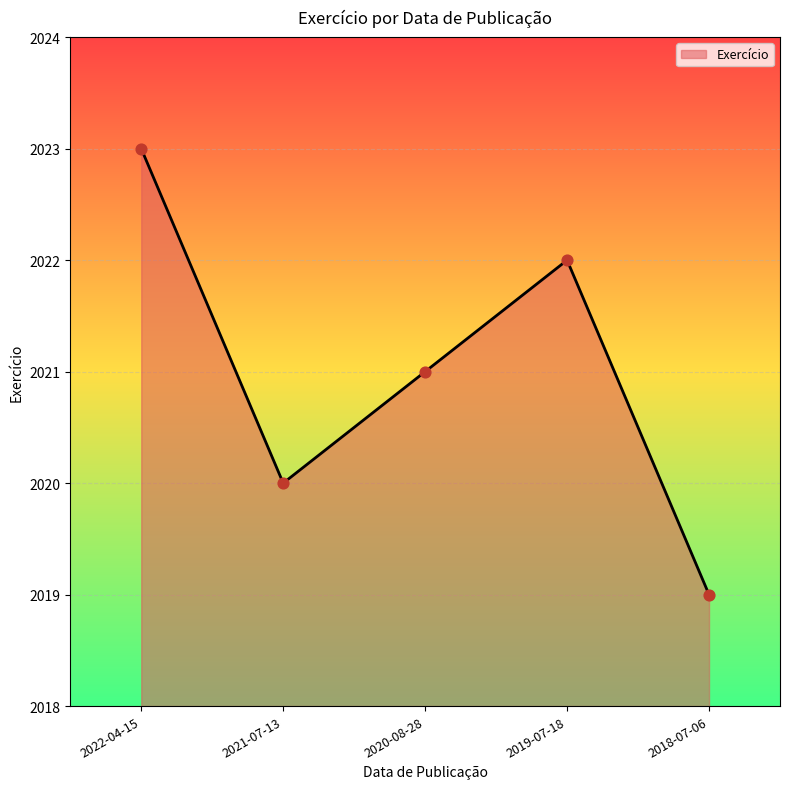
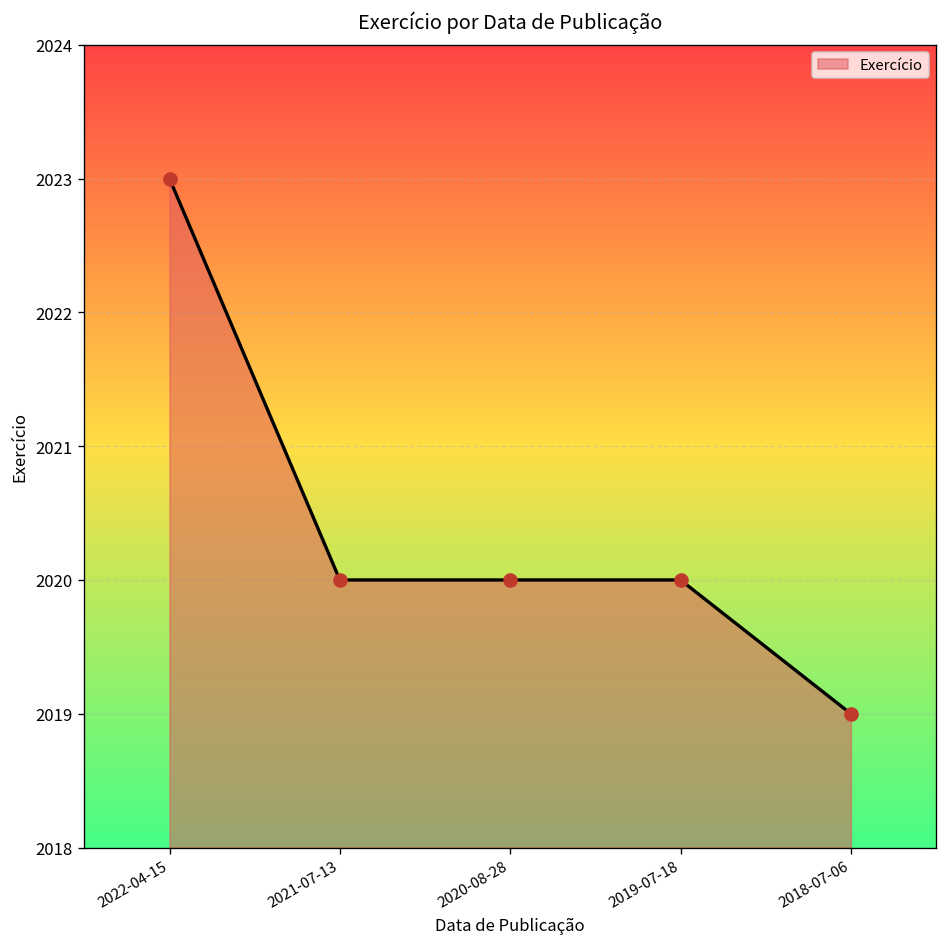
  {
    "2022-04-15": 2023,
    "2021-07-13": 2020,
-   "2020-08-28": 2021,
-   "2019-07-18": 2022,
+   "2020-08-28": 2020,
+   "2019-07-18": 2020,
    "2018-07-06": 2019
  }
